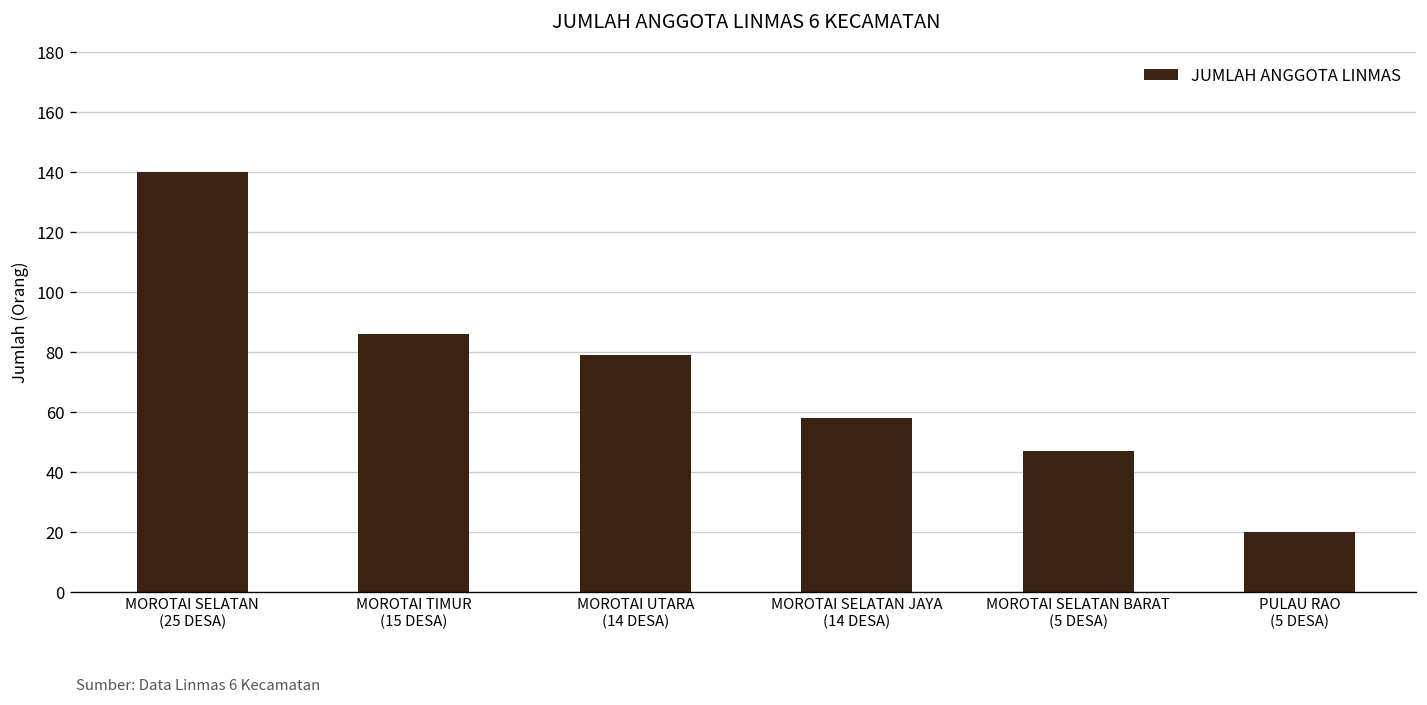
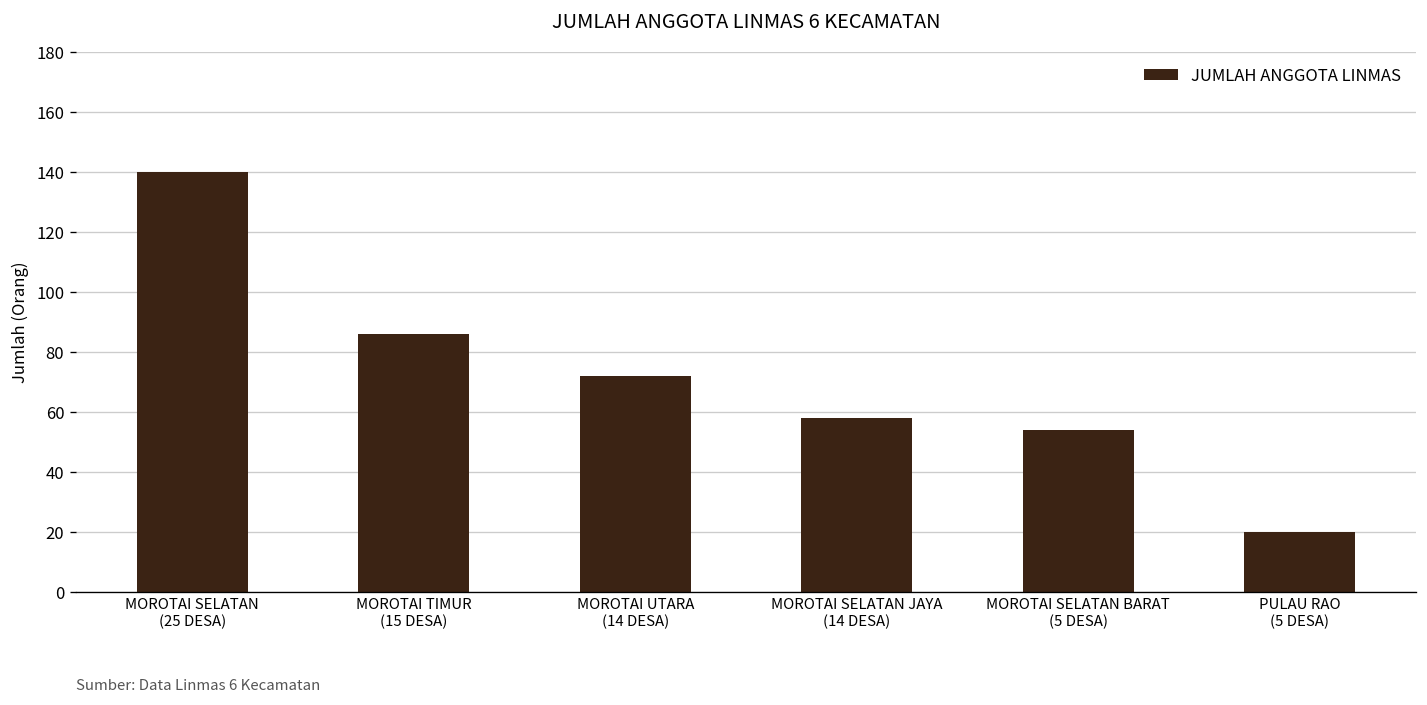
  {
    "MOROTAI SELATAN (25 DESA)": 140,
    "MOROTAI TIMUR (15 DESA)": 86,
-   "MOROTAI UTARA (14 DESA)": 79,
+   "MOROTAI UTARA (14 DESA)": 72,
    "MOROTAI SELATAN JAYA (14 DESA)": 58,
-   "MOROTAI SELATAN BARAT (5 DESA)": 47,
+   "MOROTAI SELATAN BARAT (5 DESA)": 54,
    "PULAU RAO (5 DESA)": 20
  }
